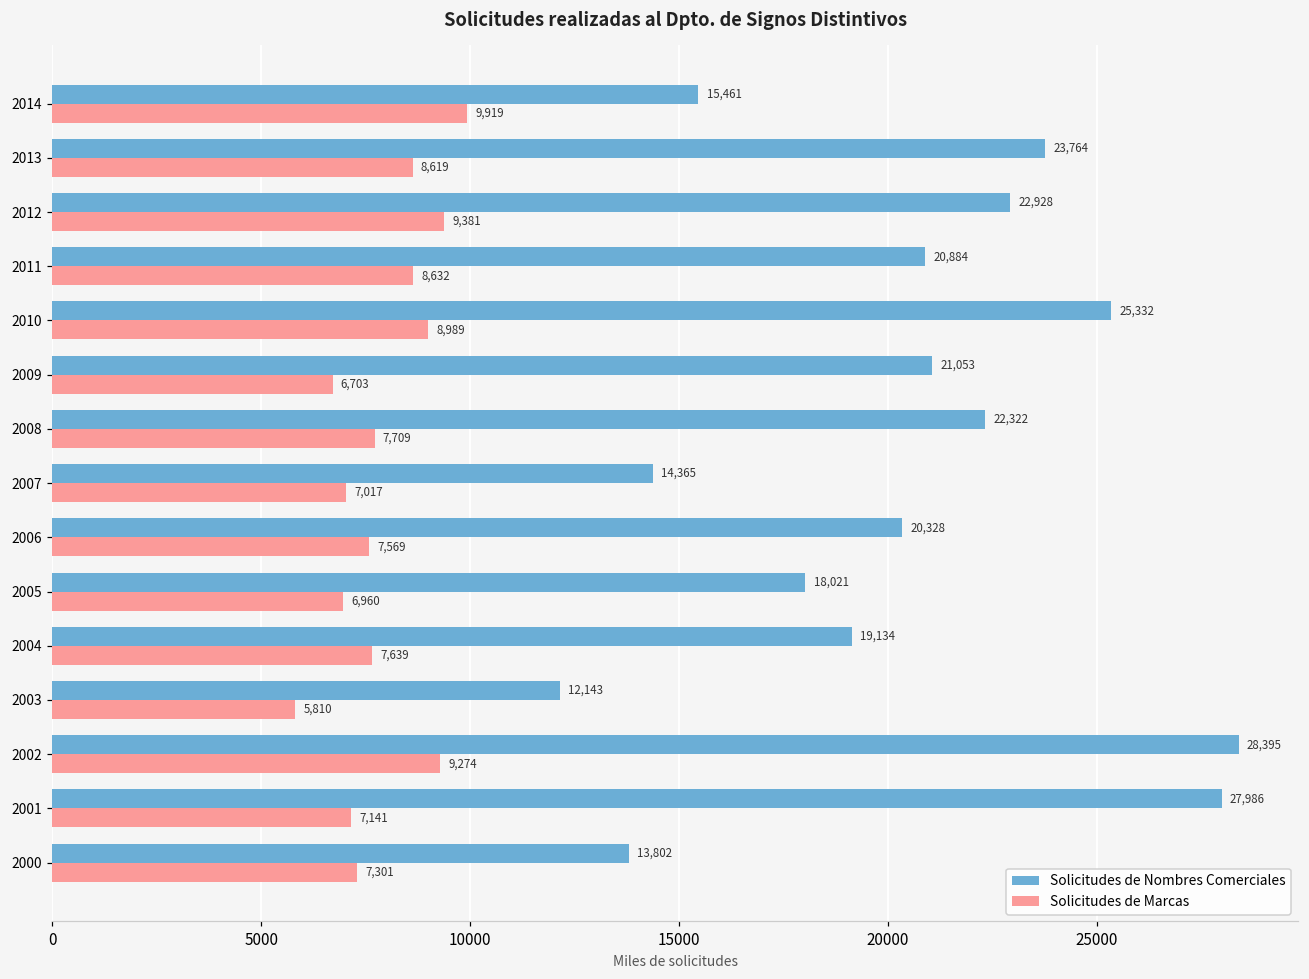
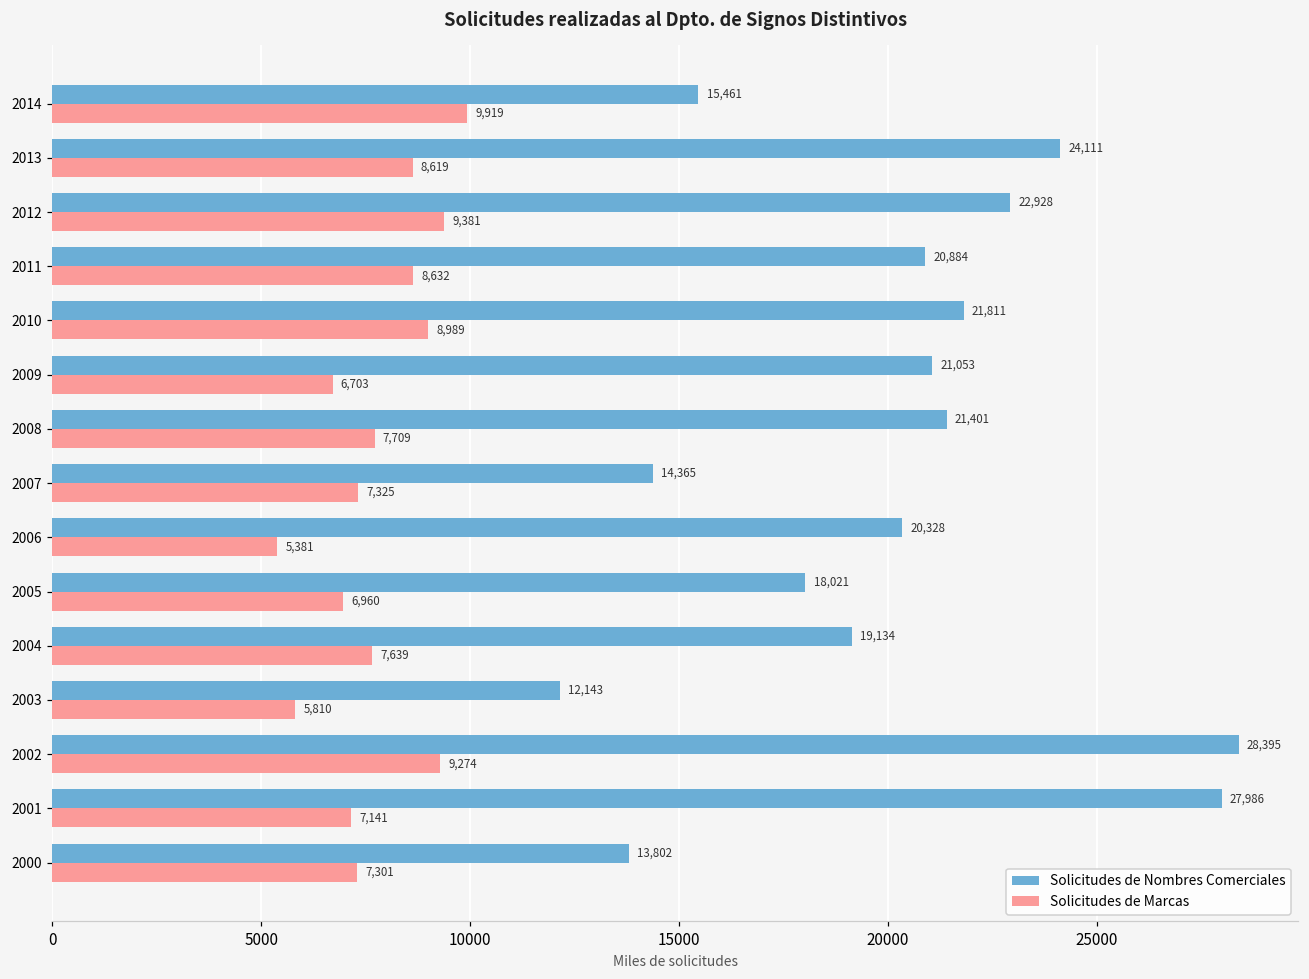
  {
    "Solicitudes de Nombres Comerciales": {
      "2014": "15,461",
-     "2013": "23,764",
+     "2013": "24,111",
      "2012": "22,928",
      "2011": "20,884",
-     "2010": "25,332",
+     "2010": "21,811",
      "2009": "21,053",
-     "2008": "22,322",
+     "2008": "21,401",
      "2007": "14,365",
      "2006": "20,328",
      "2005": "18,021",
      "2004": "19,134",
      "2003": "12,143",
      "2002": "28,395",
      "2001": "27,986",
      "2000": "13,802"
    },
    "Solicitudes de Marcas": {
      "2014": "9,919",
      "2013": "8,619",
      "2012": "9,381",
      "2011": "8,632",
      "2010": "8,989",
      "2009": "6,703",
      "2008": "7,709",
-     "2007": "7,017",
-     "2006": "7,569",
+     "2007": "7,325",
+     "2006": "5,381",
      "2005": "6,960",
      "2004": "7,639",
      "2003": "5,810",
      "2002": "9,274",
      "2001": "7,141",
      "2000": "7,301"
    }
  }
